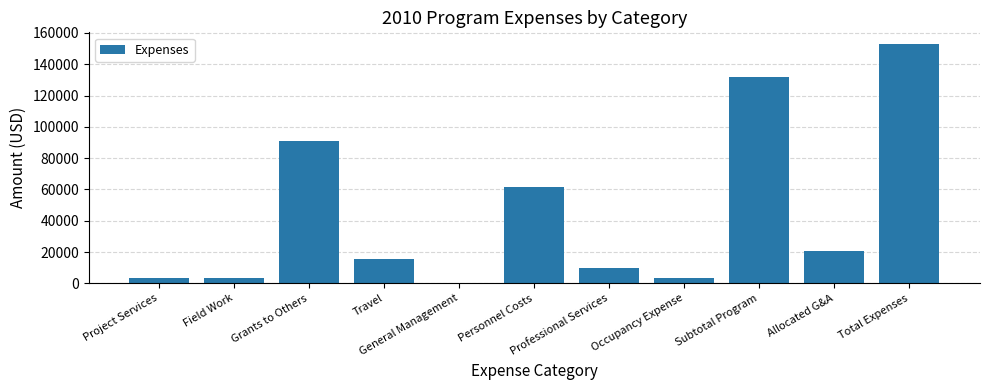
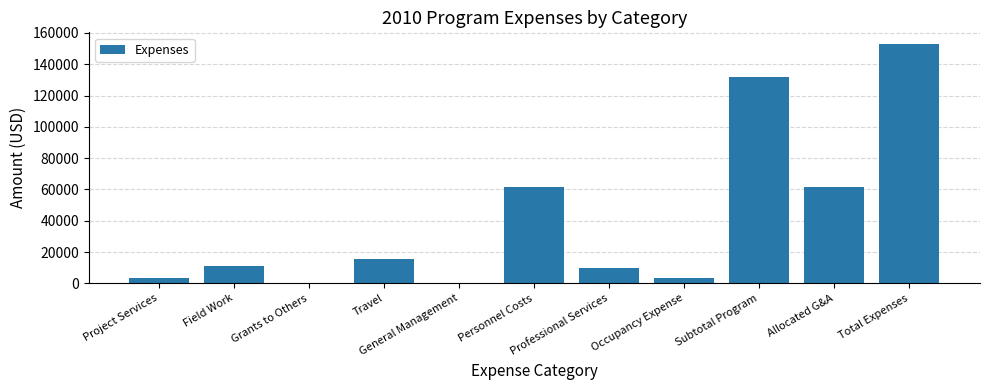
  {
    "Project Services": 4000,
-   "Field Work": 3000,
-   "Grants to Others": 91000,
+   "Field Work": 11000,
+   "Grants to Others": 0,
    "Travel": 16000,
    "General Management": 0,
    "Personnel Costs": 62000,
    "Professional Services": 10000,
    "Occupancy Expense": 3000,
    "Subtotal Program": 132000,
-   "Allocated G&A": 21000,
+   "Allocated G&A": 62000,
    "Total Expenses": 153000
  }
